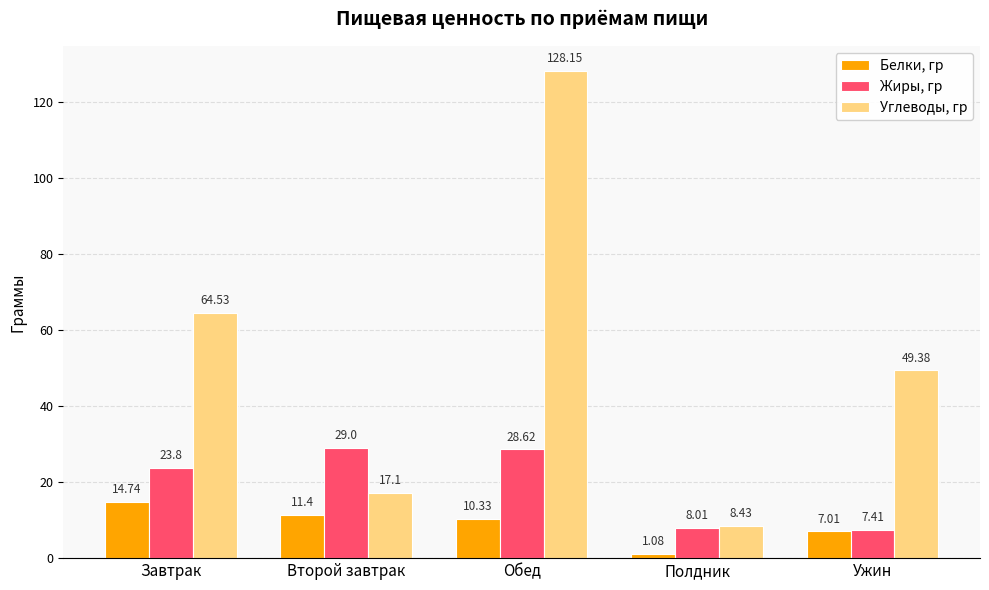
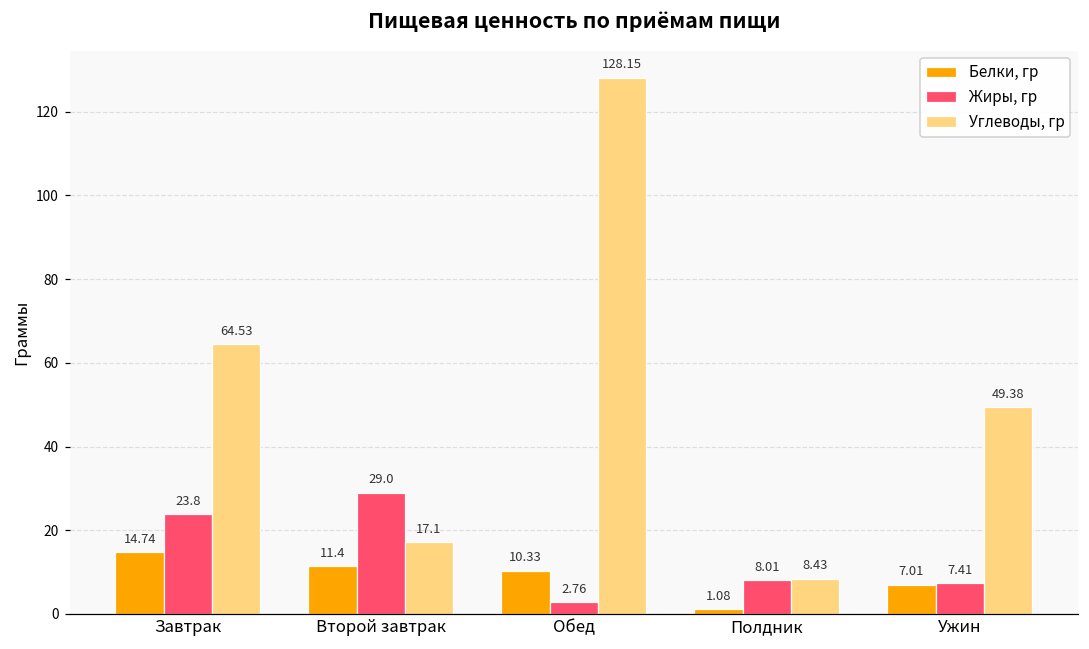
  {
    "Белки, гр": {
      "Завтрак": 14.74,
      "Второй завтрак": 11.4,
      "Обед": 10.33,
      "Полдник": 1.08,
      "Ужин": 7.01
    },
    "Жиры, гр": {
      "Завтрак": 23.8,
      "Второй завтрак": 29.0,
-     "Обед": 28.62,
+     "Обед": 2.76,
      "Полдник": 8.01,
      "Ужин": 7.41
    },
    "Углеводы, гр": {
      "Завтрак": 64.53,
      "Второй завтрак": 17.1,
      "Обед": 128.15,
      "Полдник": 8.43,
      "Ужин": 49.38
    }
  }
